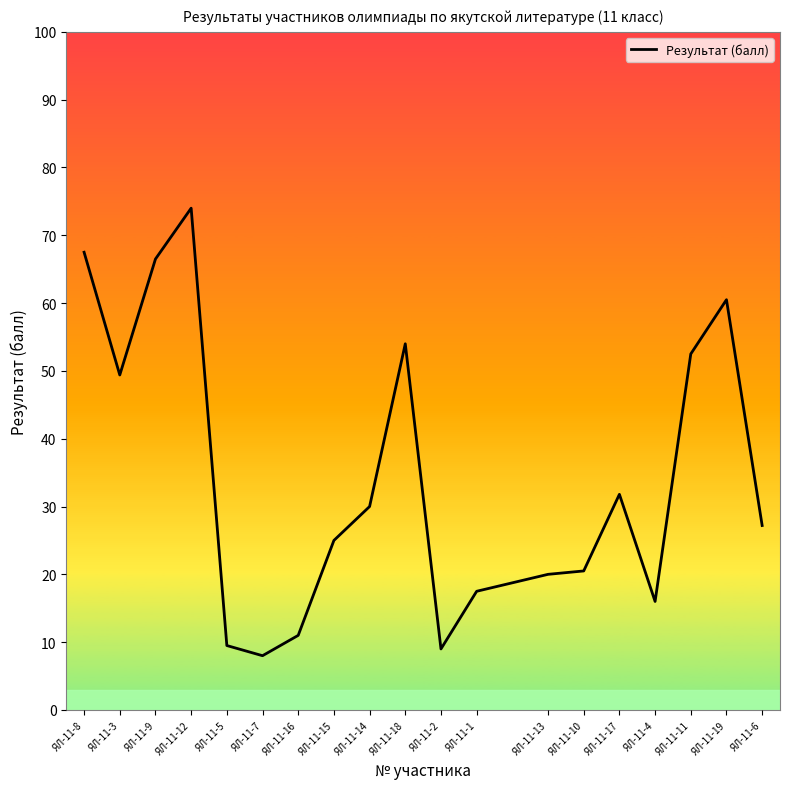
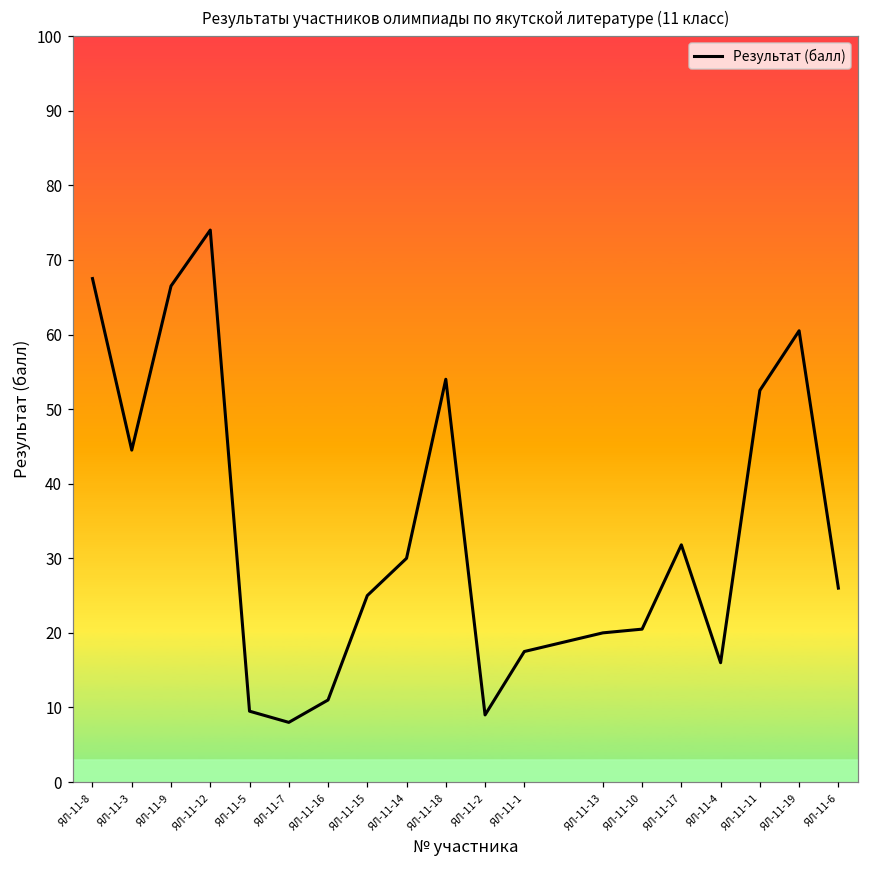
  {
    "ЯЛ-11-8": 68,
-   "ЯЛ-11-3": 49,
+   "ЯЛ-11-3": 45,
    "ЯЛ-11-9": 67,
    "ЯЛ-11-12": 74,
    "ЯЛ-11-5": 10,
    "ЯЛ-11-7": 8,
    "ЯЛ-11-16": 11,
    "ЯЛ-11-15": 25,
    "ЯЛ-11-14": 30,
    "ЯЛ-11-18": 54,
    "ЯЛ-11-2": 9,
    "ЯЛ-11-1": 18,
    "ЯЛ-11-13": 20,
    "ЯЛ-11-10": 21,
    "ЯЛ-11-17": 32,
    "ЯЛ-11-4": 16,
    "ЯЛ-11-11": 53,
    "ЯЛ-11-19": 61,
-   "ЯЛ-11-6": 27
+   "ЯЛ-11-6": 26
  }
